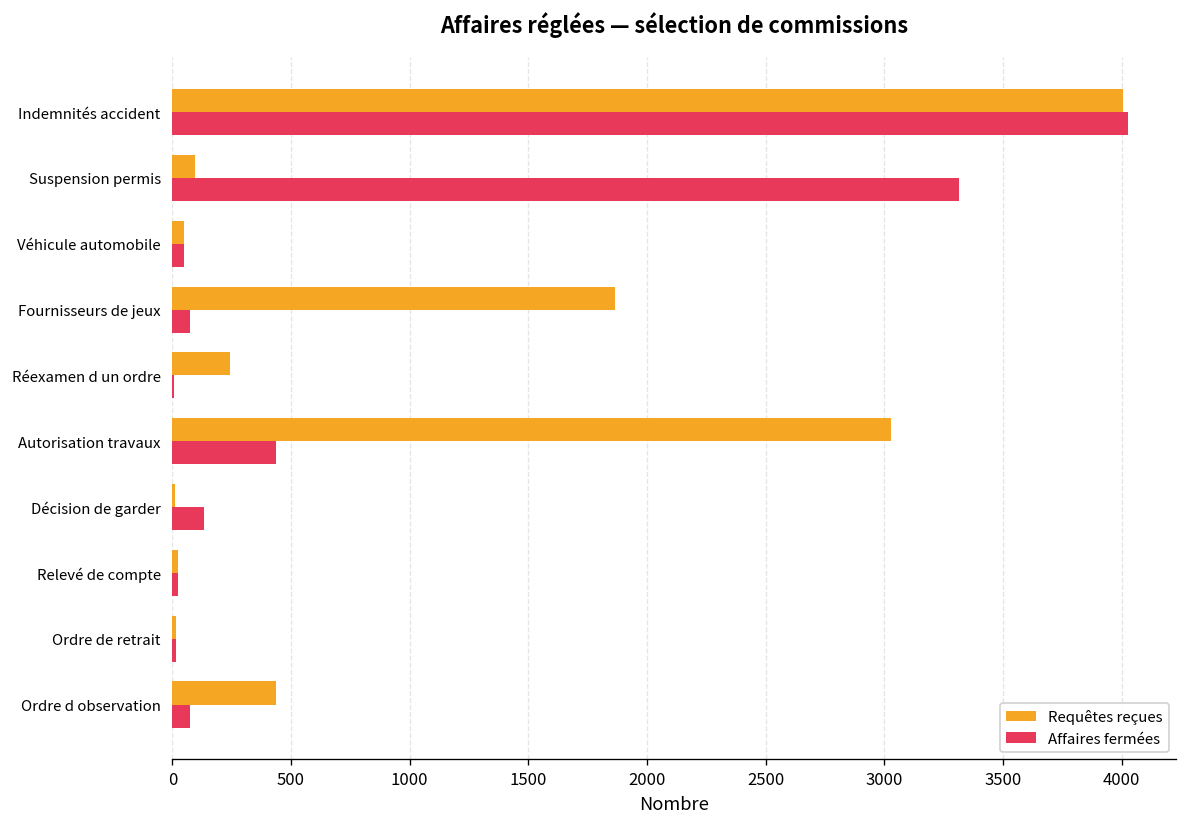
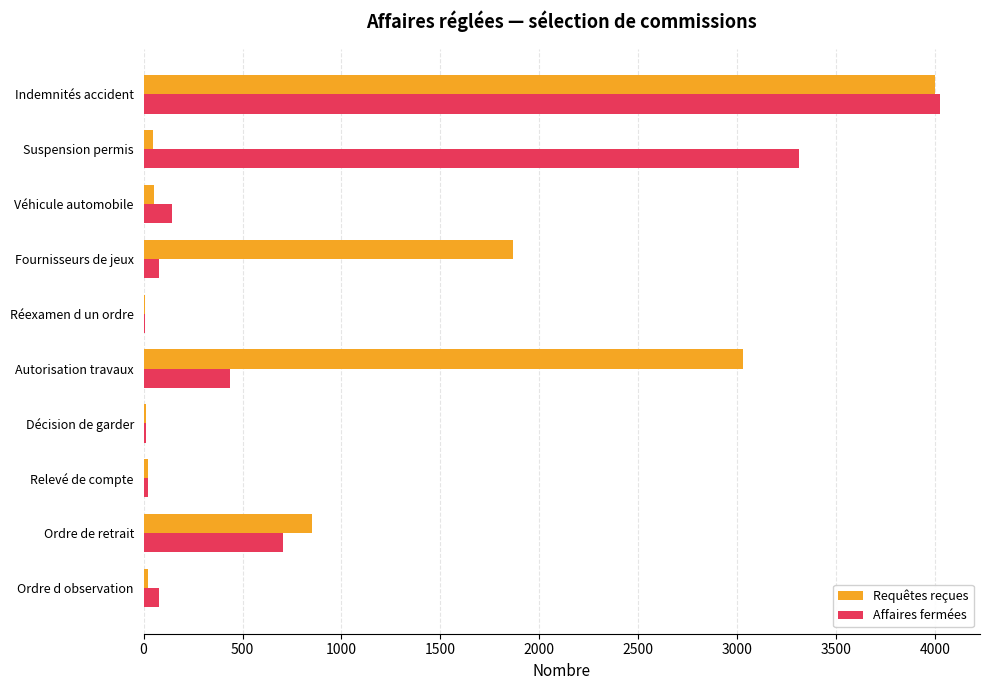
  {
    "Requêtes reçues": {
      "Indemnités accident": 4000,
-     "Suspension permis": 100,
+     "Suspension permis": 50,
      "Véhicule automobile": 50,
      "Fournisseurs de jeux": 1870,
-     "Réexamen d un ordre": 250,
+     "Réexamen d un ordre": 10,
      "Autorisation travaux": 3030,
      "Relevé de compte": 20,
-     "Ordre de retrait": 20,
-     "Ordre d observation": 440
+     "Ordre de retrait": 850,
+     "Ordre d observation": 20
    },
    "Affaires fermées": {
      "Indemnités accident": 4030,
      "Suspension permis": 3310,
-     "Véhicule automobile": 50,
+     "Véhicule automobile": 150,
      "Fournisseurs de jeux": 80,
      "Autorisation travaux": 440,
-     "Décision de garder": 140,
+     "Décision de garder": 10,
      "Relevé de compte": 20,
-     "Ordre de retrait": 20,
+     "Ordre de retrait": 710,
      "Ordre d observation": 80
    }
  }
